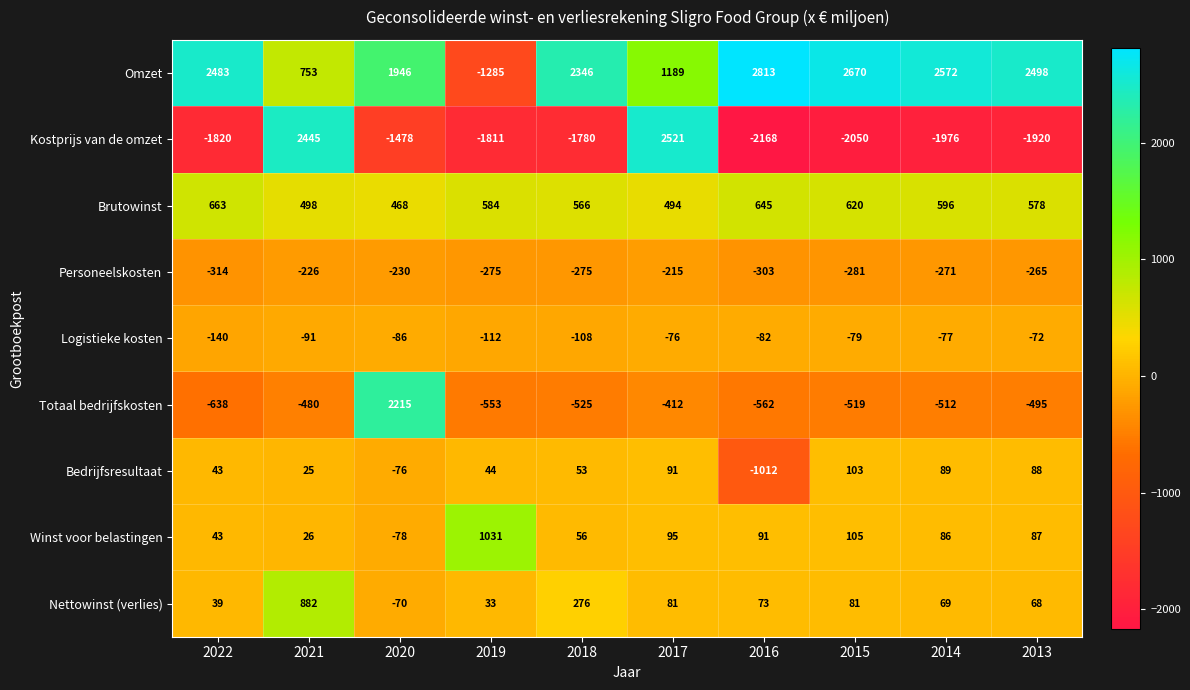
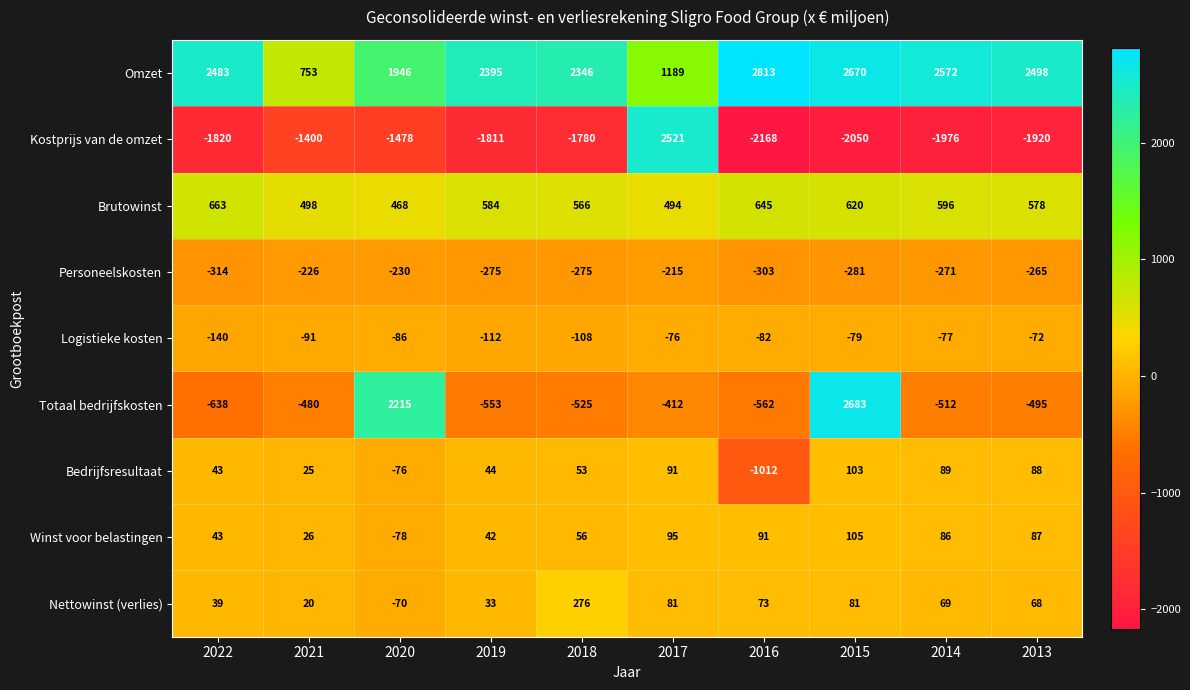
  {
    "Omzet": {
      "2022": 2483,
      "2021": 753,
      "2020": 1946,
-     "2019": -1285,
+     "2019": 2395,
      "2018": 2346,
      "2017": 1189,
      "2016": 2813,
      "2015": 2670,
      "2014": 2572,
      "2013": 2498
    },
    "Kostprijs van de omzet": {
      "2022": -1820,
-     "2021": 2445,
+     "2021": -1400,
      "2020": -1478,
      "2019": -1811,
      "2018": -1780,
      "2017": 2521,
      "2016": -2168,
      "2015": -2050,
      "2014": -1976,
      "2013": -1920
    },
    "Brutowinst": {
      "2022": 663,
      "2021": 498,
      "2020": 468,
      "2019": 584,
      "2018": 566,
      "2017": 494,
      "2016": 645,
      "2015": 620,
      "2014": 596,
      "2013": 578
    },
    "Personeelskosten": {
      "2022": -314,
      "2021": -226,
      "2020": -230,
      "2019": -275,
      "2018": -275,
      "2017": -215,
      "2016": -303,
      "2015": -281,
      "2014": -271,
      "2013": -265
    },
    "Logistieke kosten": {
      "2022": -140,
      "2021": -91,
      "2020": -86,
      "2019": -112,
      "2018": -108,
      "2017": -76,
      "2016": -82,
      "2015": -79,
      "2014": -77,
      "2013": -72
    },
    "Totaal bedrijfskosten": {
      "2022": -638,
      "2021": -480,
      "2020": 2215,
      "2019": -553,
      "2018": -525,
      "2017": -412,
      "2016": -562,
-     "2015": -519,
+     "2015": 2683,
      "2014": -512,
      "2013": -495
    },
    "Bedrijfsresultaat": {
      "2022": 43,
      "2021": 25,
      "2020": -76,
      "2019": 44,
      "2018": 53,
      "2017": 91,
      "2016": -1012,
      "2015": 103,
      "2014": 89,
      "2013": 88
    },
    "Winst voor belastingen": {
      "2022": 43,
      "2021": 26,
      "2020": -78,
-     "2019": 1031,
+     "2019": 42,
      "2018": 56,
      "2017": 95,
      "2016": 91,
      "2015": 105,
      "2014": 86,
      "2013": 87
    },
    "Nettowinst (verlies)": {
      "2022": 39,
-     "2021": 882,
+     "2021": 20,
      "2020": -70,
      "2019": 33,
      "2018": 276,
      "2017": 81,
      "2016": 73,
      "2015": 81,
      "2014": 69,
      "2013": 68
    }
  }
